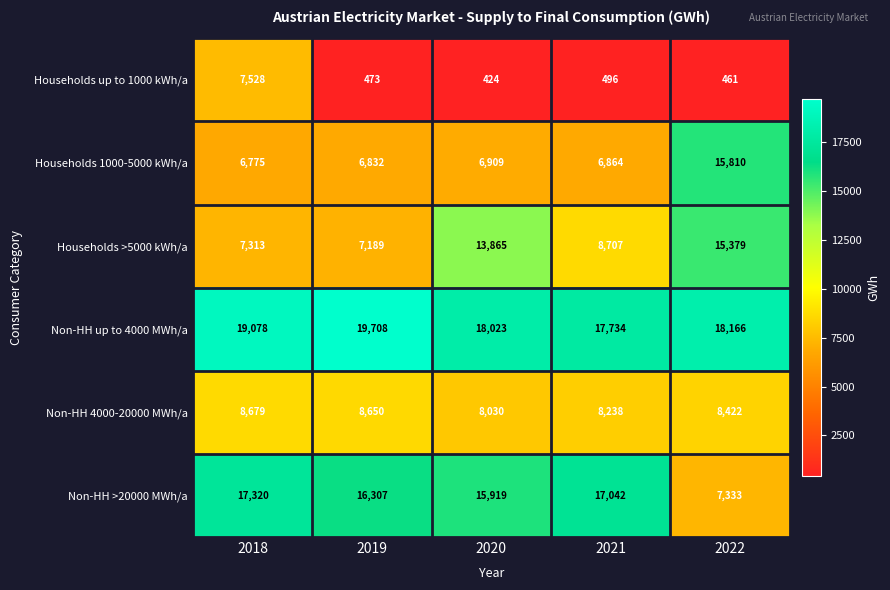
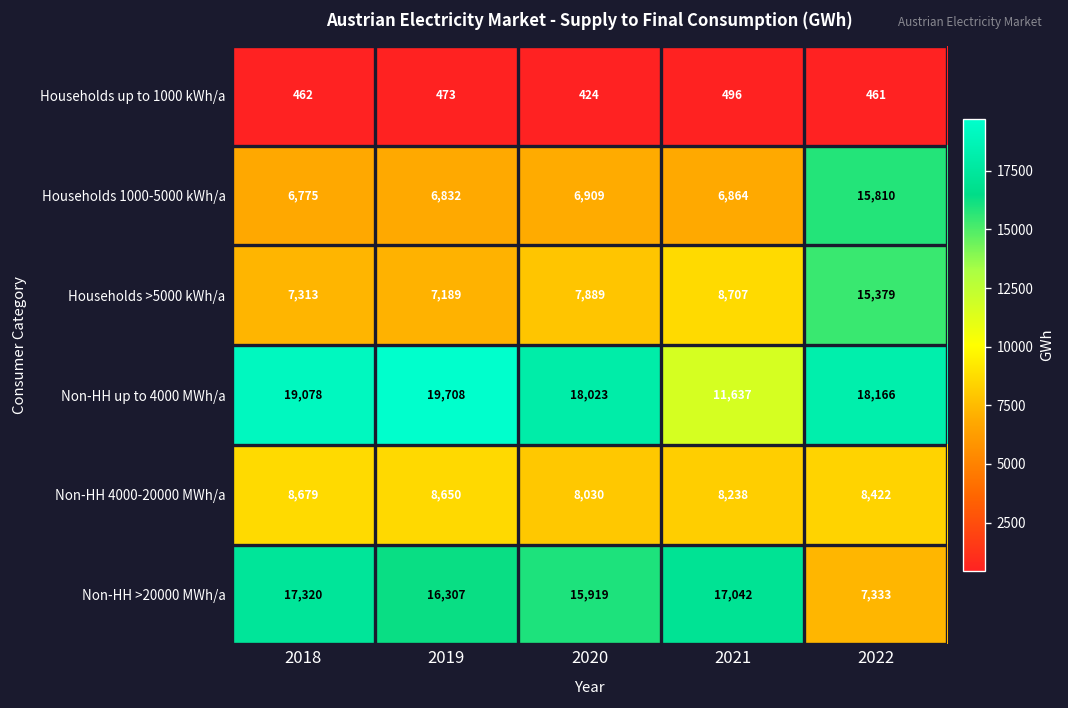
  {
    "Households up to 1000 kWh/a": {
-     "2018": "7,528",
+     "2018": "462",
      "2019": "473",
      "2020": "424",
      "2021": "496",
      "2022": "461"
    },
    "Households 1000-5000 kWh/a": {
      "2018": "6,775",
      "2019": "6,832",
      "2020": "6,909",
      "2021": "6,864",
      "2022": "15,810"
    },
    "Households >5000 kWh/a": {
      "2018": "7,313",
      "2019": "7,189",
-     "2020": "13,865",
+     "2020": "7,889",
      "2021": "8,707",
      "2022": "15,379"
    },
    "Non-HH up to 4000 MWh/a": {
      "2018": "19,078",
      "2019": "19,708",
      "2020": "18,023",
-     "2021": "17,734",
+     "2021": "11,637",
      "2022": "18,166"
    },
    "Non-HH 4000-20000 MWh/a": {
      "2018": "8,679",
      "2019": "8,650",
      "2020": "8,030",
      "2021": "8,238",
      "2022": "8,422"
    },
    "Non-HH >20000 MWh/a": {
      "2018": "17,320",
      "2019": "16,307",
      "2020": "15,919",
      "2021": "17,042",
      "2022": "7,333"
    }
  }
